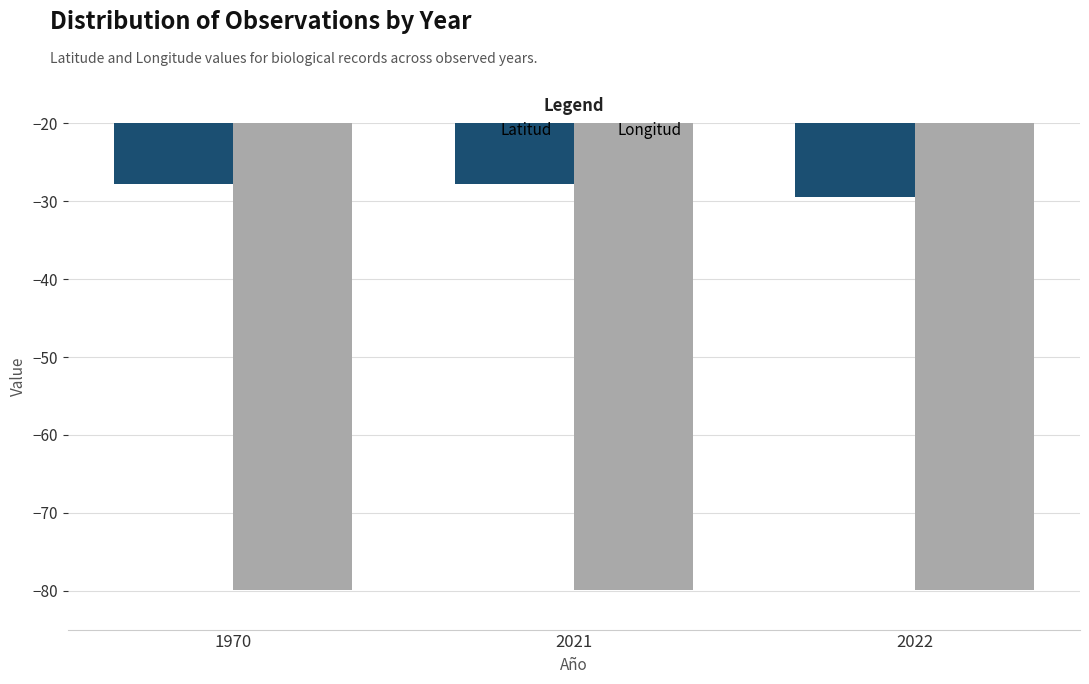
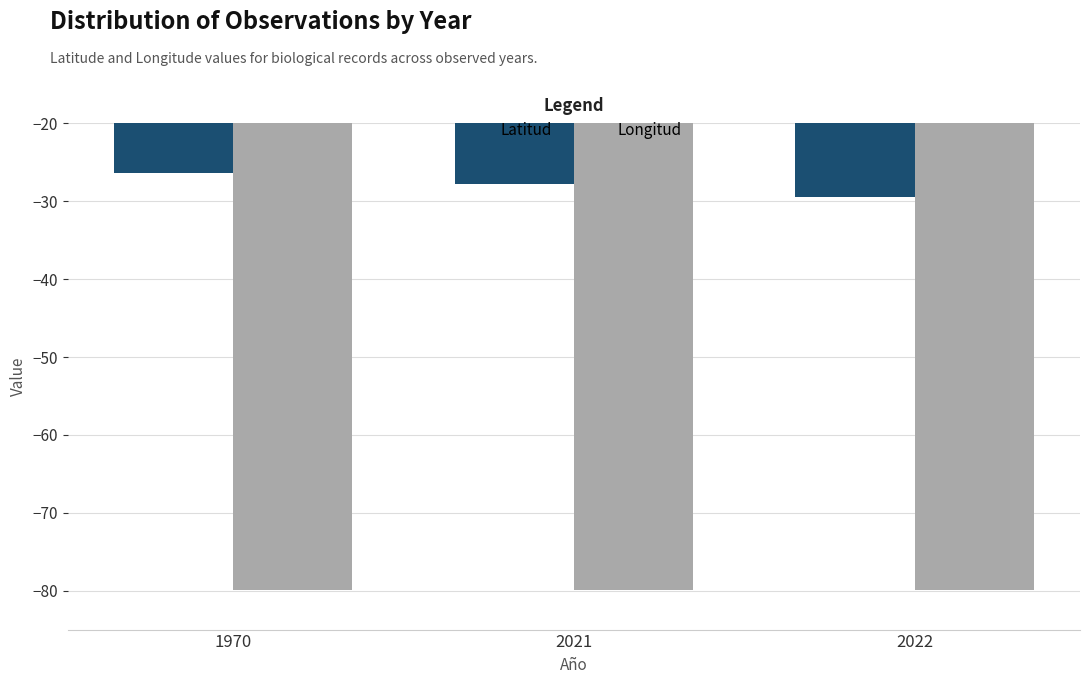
  {
    "Latitud": {
-     "1970": -28,
+     "1970": -26,
      "2021": -28,
      "2022": -29
    },
    "Longitud": {
      "1970": -80,
      "2021": -80,
      "2022": -80
    }
  }
